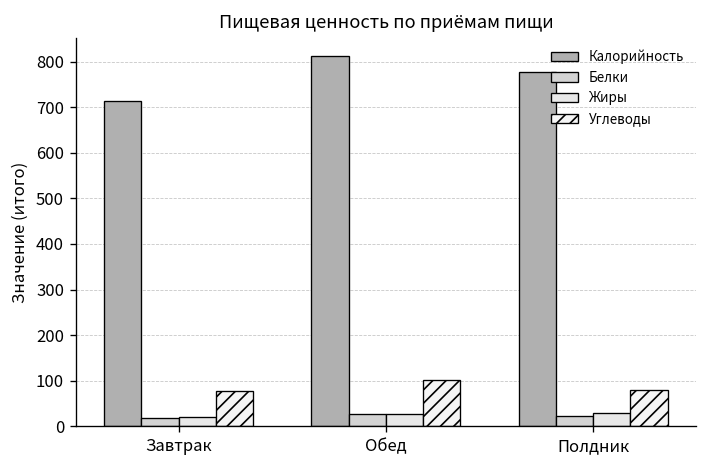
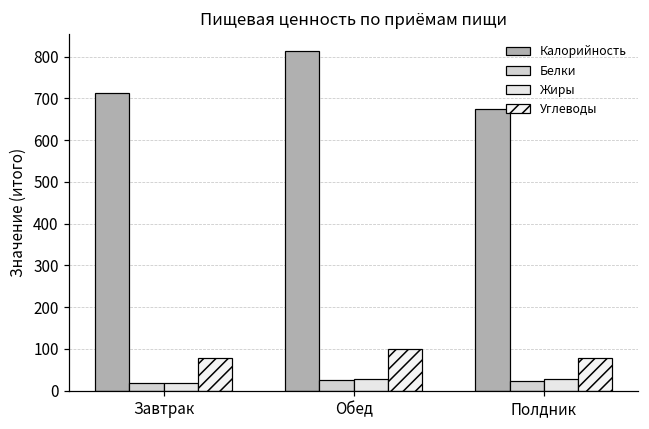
  {
    "Калорийность": {
      "Завтрак": 710,
      "Обед": 810,
-     "Полдник": 780
+     "Полдник": 670
    }
  }
